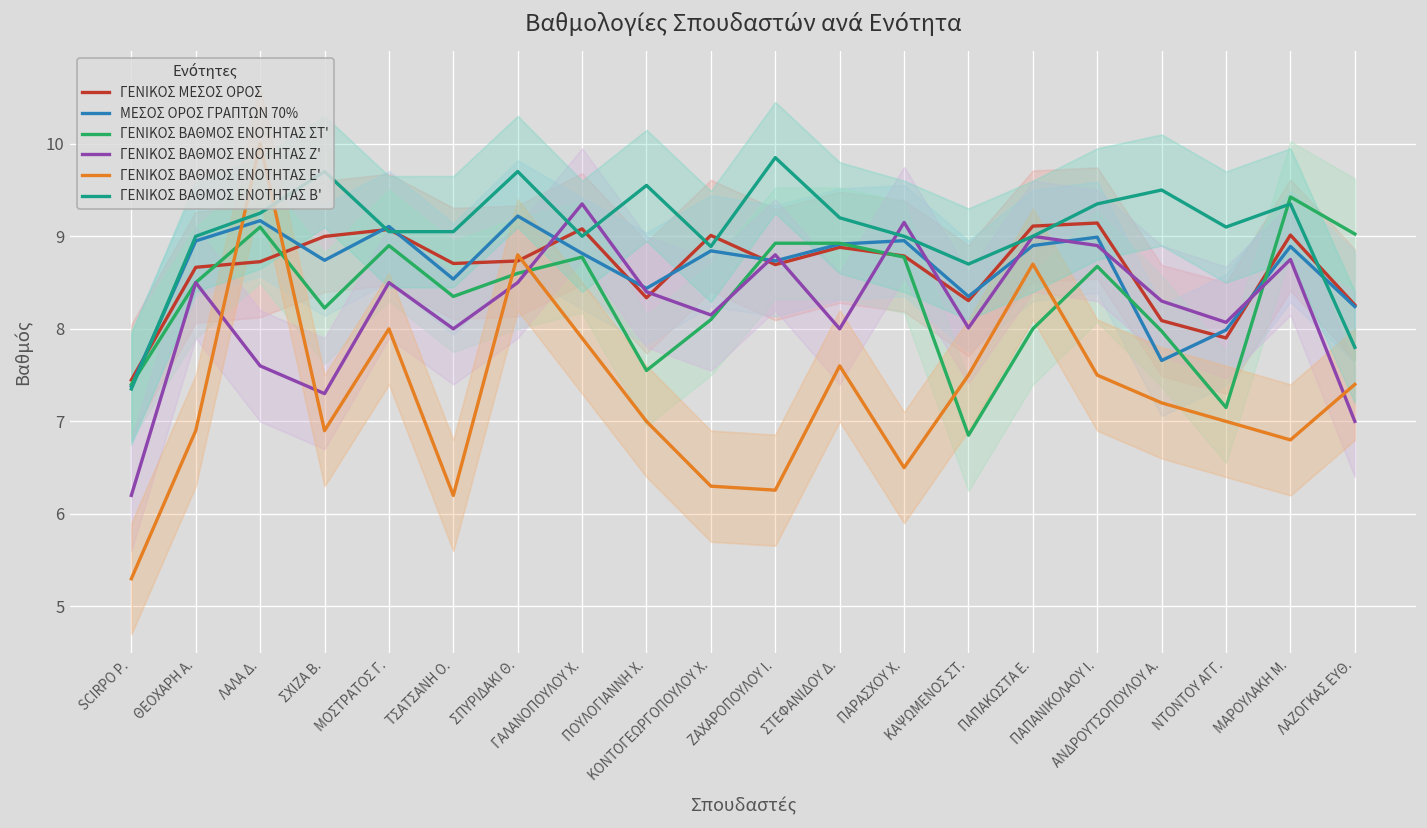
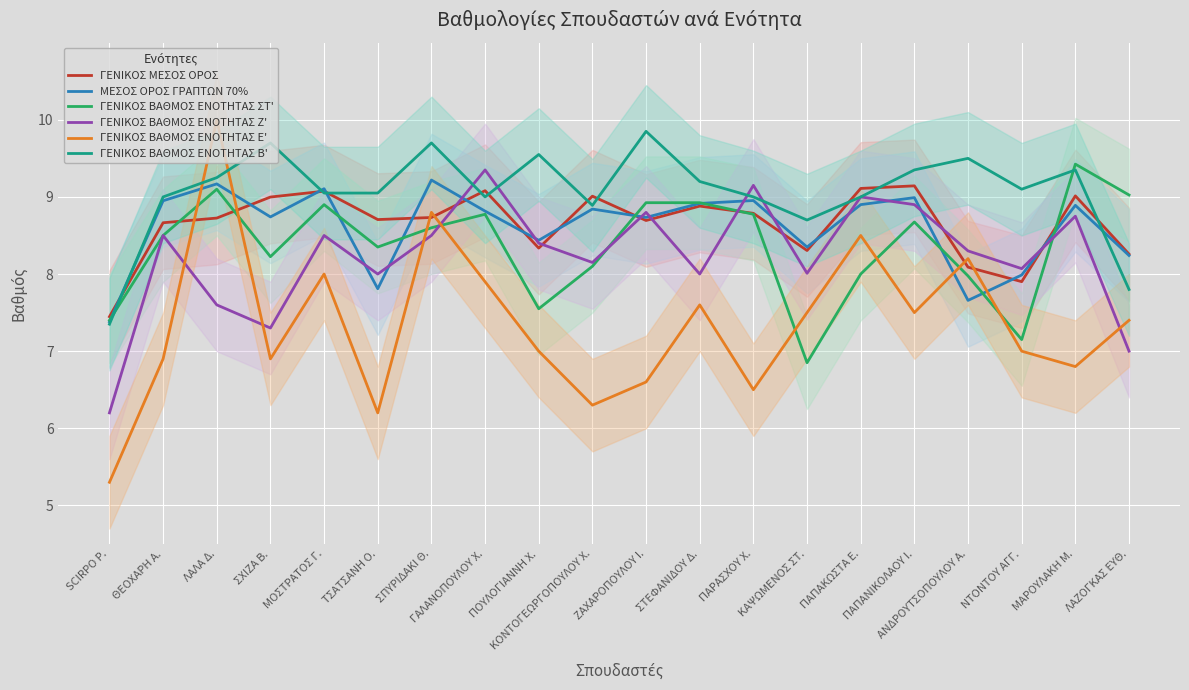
  {
    "ΓΕΝΙΚΟΣ ΜΕΣΟΣ ΟΡΟΣ": {
      "SCIRPO P.": 7.4,
      "ΘΕΟΧΑΡΗ Α.": 8.7,
      "ΛΑΛΑ Δ.": 8.7,
      "ΣΧΙΖΑ Β.": 9.0,
      "ΤΣΑΤΣΑΝΗ Ο.": 8.7,
      "ΣΠΥΡΙΔΑΚΙ Θ.": 8.7,
      "ΓΑΛΑΝΟΠΟΥΛΟΥ Χ.": 9.1,
      "ΠΟΥΛΟΓΙΑΝΝΗ Χ.": 8.3,
      "ΚΟΝΤΟΓΕΩΡΓΟΠΟΥΛΟΥ Χ.": 9.0,
      "ΖΑΧΑΡΟΠΟΥΛΟΥ Ι.": 8.7,
      "ΣΤΕΦΑΝΙΔΟΥ Δ.": 8.9,
      "ΚΑΨΩΜΕΝΟΣ ΣΤ.": 8.3,
      "ΠΑΠΑΝΙΚΟΛΑΟΥ Ι.": 9.1,
      "ΑΝΔΡΟΥΤΣΟΠΟΥΛΟΥ Α.": 8.1,
      "ΝΤΟΝΤΟΥ ΑΓΓ.": 7.9,
      "ΜΑΡΟΥΛΑΚΗ Μ.": 9.0
    },
    "ΜΕΣΟΣ ΟΡΟΣ ΓΡΑΠΤΩΝ 70%": {
      "ΘΕΟΧΑΡΗ Α.": 9.0,
      "ΛΑΛΑ Δ.": 9.2,
      "ΣΧΙΖΑ Β.": 8.7,
-     "ΤΣΑΤΣΑΝΗ Ο.": 8.5,
+     "ΤΣΑΤΣΑΝΗ Ο.": 7.8,
      "ΓΑΛΑΝΟΠΟΥΛΟΥ Χ.": 8.8,
      "ΠΟΥΛΟΓΙΑΝΝΗ Χ.": 8.4,
      "ΚΟΝΤΟΓΕΩΡΓΟΠΟΥΛΟΥ Χ.": 8.8,
      "ΖΑΧΑΡΟΠΟΥΛΟΥ Ι.": 8.7,
      "ΠΑΡΑΣΧΟΥ Χ.": 9.0,
      "ΚΑΨΩΜΕΝΟΣ ΣΤ.": 8.4,
      "ΠΑΠΑΚΩΣΤΑ Ε.": 8.9,
      "ΠΑΠΑΝΙΚΟΛΑΟΥ Ι.": 9.0,
      "ΑΝΔΡΟΥΤΣΟΠΟΥΛΟΥ Α.": 7.7,
      "ΝΤΟΝΤΟΥ ΑΓΓ.": 8.0,
      "ΜΑΡΟΥΛΑΚΗ Μ.": 8.9
    },
    "ΓΕΝΙΚΟΣ ΒΑΘΜΟΣ ΕΝΟΤΗΤΑΣ Ζ'": {
      "SCIRPO P.": 6.2,
      "ΛΑΛΑ Δ.": 7.6,
      "ΣΧΙΖΑ Β.": 7.3,
      "ΜΟΣΤΡΑΤΟΣ Γ.": 8.5,
      "ΤΣΑΤΣΑΝΗ Ο.": 8.0,
      "ΣΠΥΡΙΔΑΚΙ Θ.": 8.5,
      "ΠΟΥΛΟΓΙΑΝΝΗ Χ.": 8.4,
      "ΚΟΝΤΟΓΕΩΡΓΟΠΟΥΛΟΥ Χ.": 8.2,
      "ΖΑΧΑΡΟΠΟΥΛΟΥ Ι.": 8.8,
      "ΣΤΕΦΑΝΙΔΟΥ Δ.": 8.0,
      "ΠΑΡΑΣΧΟΥ Χ.": 9.2,
      "ΚΑΨΩΜΕΝΟΣ ΣΤ.": 8.0,
      "ΠΑΠΑΝΙΚΟΛΑΟΥ Ι.": 8.9,
      "ΑΝΔΡΟΥΤΣΟΠΟΥΛΟΥ Α.": 8.3,
      "ΝΤΟΝΤΟΥ ΑΓΓ.": 8.1,
      "ΜΑΡΟΥΛΑΚΗ Μ.": 8.8,
      "ΛΑΖΟΓΚΑΣ ΕΥΘ.": 7.0
    },
    "ΓΕΝΙΚΟΣ ΒΑΘΜΟΣ ΕΝΟΤΗΤΑΣ Ε'": {
      "SCIRPO P.": 5.3,
      "ΘΕΟΧΑΡΗ Α.": 6.9,
      "ΣΧΙΖΑ Β.": 6.9,
      "ΜΟΣΤΡΑΤΟΣ Γ.": 8.0,
      "ΤΣΑΤΣΑΝΗ Ο.": 6.2,
      "ΣΠΥΡΙΔΑΚΙ Θ.": 8.8,
      "ΓΑΛΑΝΟΠΟΥΛΟΥ Χ.": 7.9,
      "ΠΟΥΛΟΓΙΑΝΝΗ Χ.": 7.0,
      "ΚΟΝΤΟΓΕΩΡΓΟΠΟΥΛΟΥ Χ.": 6.3,
-     "ΖΑΧΑΡΟΠΟΥΛΟΥ Ι.": 6.3,
+     "ΖΑΧΑΡΟΠΟΥΛΟΥ Ι.": 6.6,
      "ΣΤΕΦΑΝΙΔΟΥ Δ.": 7.6,
      "ΠΑΡΑΣΧΟΥ Χ.": 6.5,
      "ΚΑΨΩΜΕΝΟΣ ΣΤ.": 7.5,
-     "ΠΑΠΑΚΩΣΤΑ Ε.": 8.7,
+     "ΠΑΠΑΚΩΣΤΑ Ε.": 8.5,
      "ΠΑΠΑΝΙΚΟΛΑΟΥ Ι.": 7.5,
-     "ΑΝΔΡΟΥΤΣΟΠΟΥΛΟΥ Α.": 7.2,
+     "ΑΝΔΡΟΥΤΣΟΠΟΥΛΟΥ Α.": 8.2,
      "ΝΤΟΝΤΟΥ ΑΓΓ.": 7.0,
      "ΜΑΡΟΥΛΑΚΗ Μ.": 6.8,
      "ΛΑΖΟΓΚΑΣ ΕΥΘ.": 7.4
    }
  }
